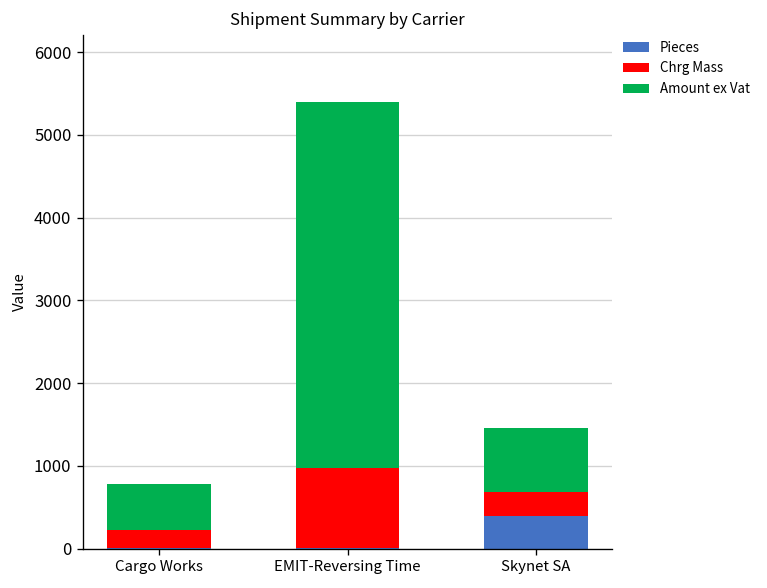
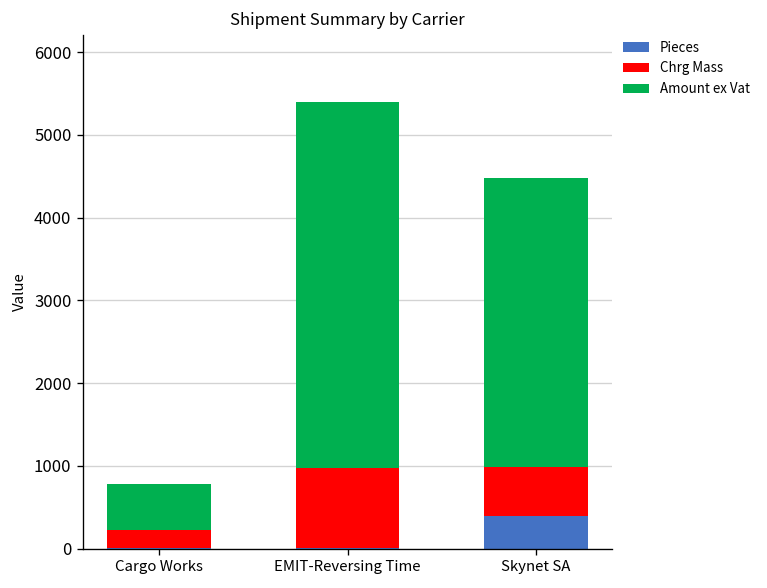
  {
    "Pieces": {
      "Skynet SA": 400
    },
    "Chrg Mass": {
      "Cargo Works": 200,
      "EMIT-Reversing Time": 1000,
-     "Skynet SA": 300
+     "Skynet SA": 600
    },
    "Amount ex Vat": {
      "Cargo Works": 600,
      "EMIT-Reversing Time": 4400,
-     "Skynet SA": 800
+     "Skynet SA": 3500
    }
  }
